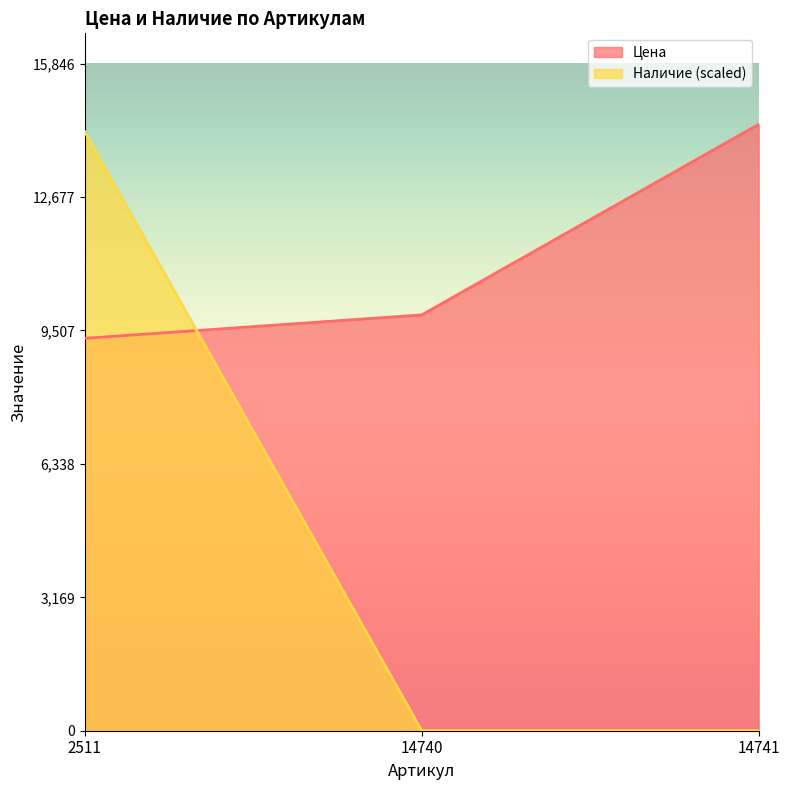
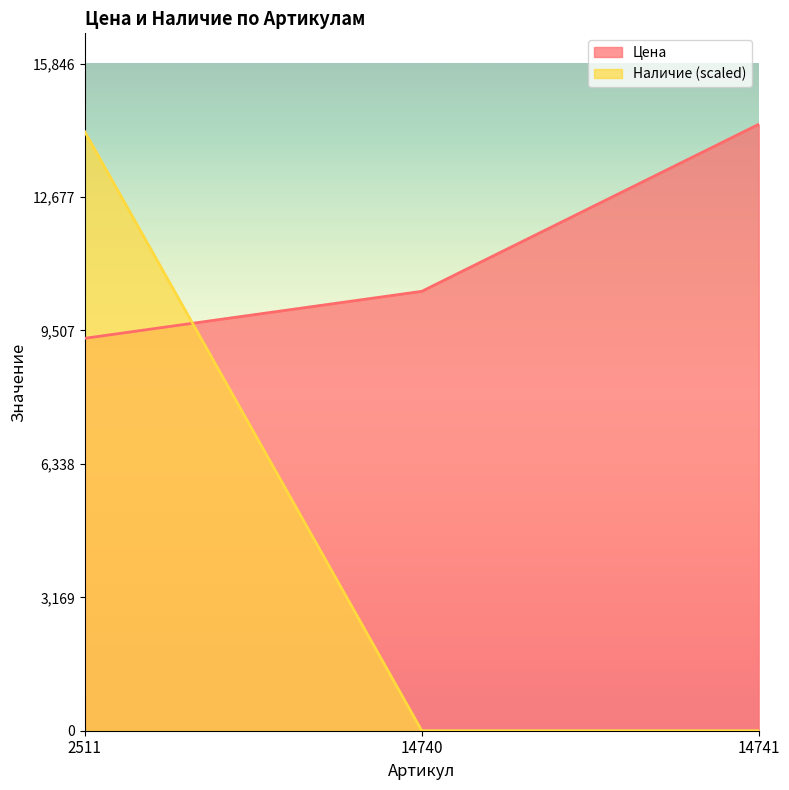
  {
    "Цена": {
      "2511": "9,300",
-     "14740": "9,900",
+     "14740": "10,400",
      "14741": "14,400"
    },
    "Наличие (scaled)": {
      "2511": "14,200",
      "14740": "0",
      "14741": "0"
    }
  }
